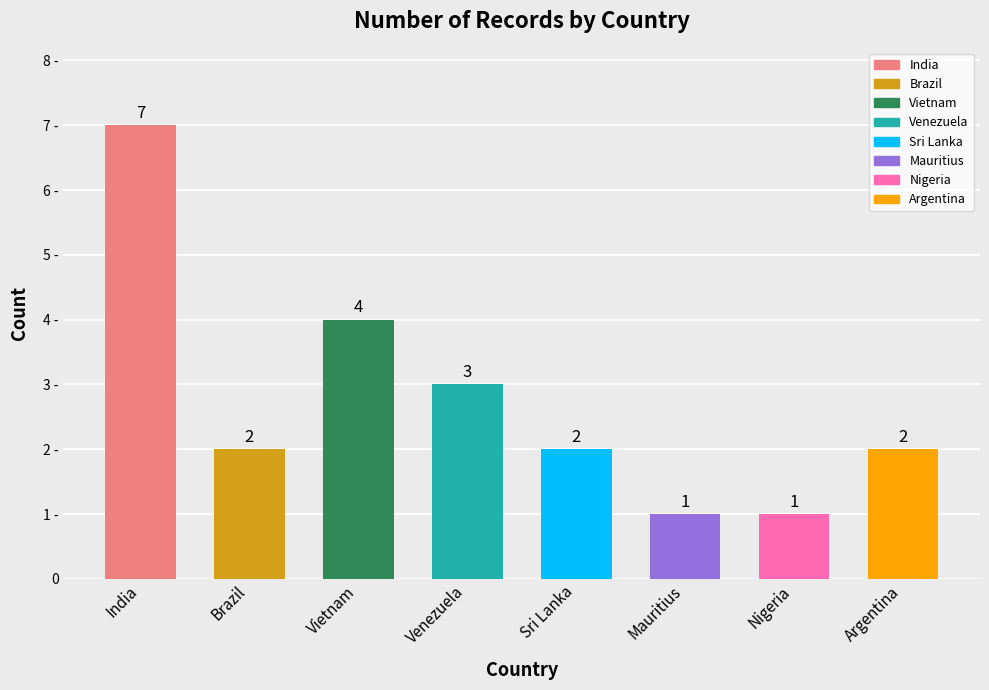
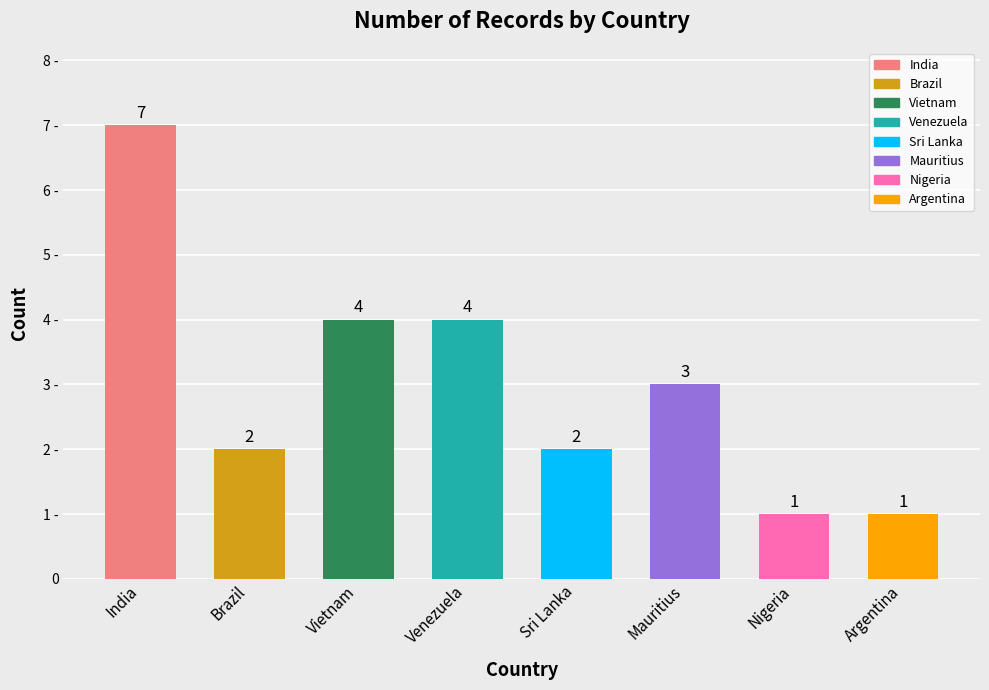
  {
    "India": 7,
    "Brazil": 2,
    "Vietnam": 4,
-   "Venezuela": 3,
+   "Venezuela": 4,
    "Sri Lanka": 2,
-   "Mauritius": 1,
+   "Mauritius": 3,
    "Nigeria": 1,
-   "Argentina": 2
+   "Argentina": 1
  }
